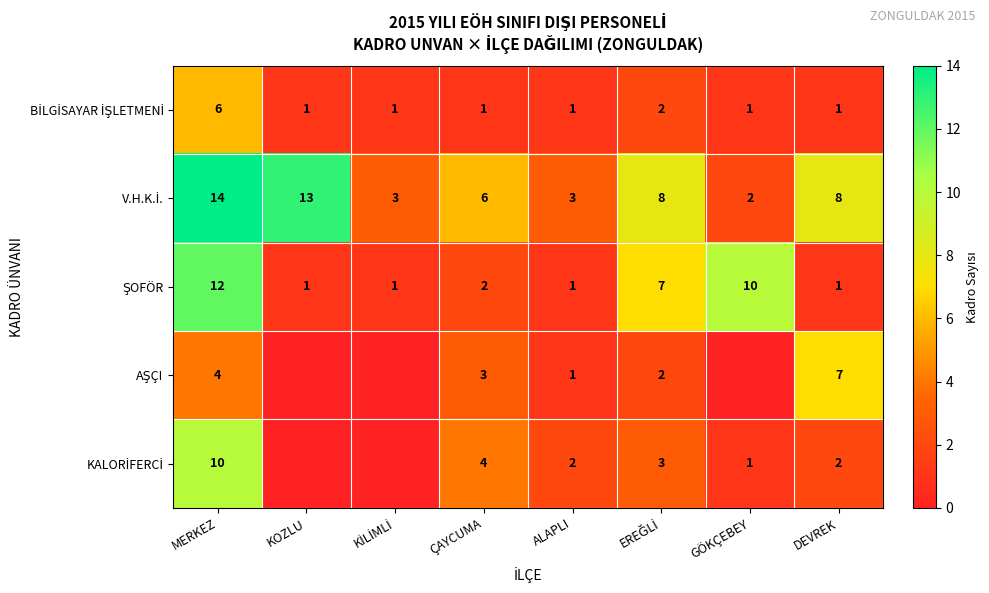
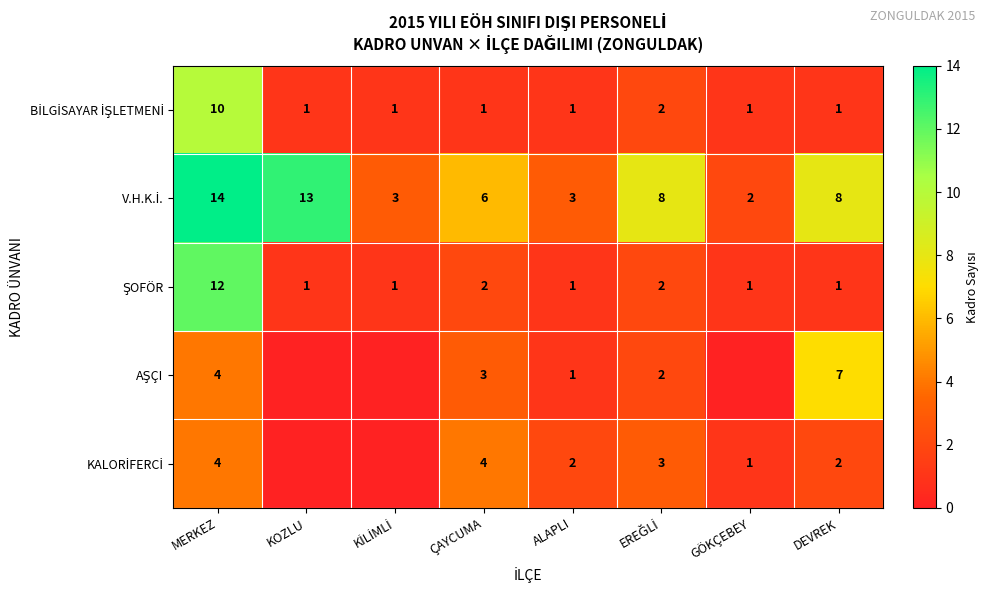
  {
    "BİLGİSAYAR İŞLETMENİ": {
-     "MERKEZ": 6,
+     "MERKEZ": 10,
      "KOZLU": 1,
      "KİLİMLİ": 1,
      "ÇAYCUMA": 1,
      "ALAPLI": 1,
      "EREĞLİ": 2,
      "GÖKÇEBEY": 1,
      "DEVREK": 1
    },
    "V.H.K.İ.": {
      "MERKEZ": 14,
      "KOZLU": 13,
      "KİLİMLİ": 3,
      "ÇAYCUMA": 6,
      "ALAPLI": 3,
      "EREĞLİ": 8,
      "GÖKÇEBEY": 2,
      "DEVREK": 8
    },
    "ŞOFÖR": {
      "MERKEZ": 12,
      "KOZLU": 1,
      "KİLİMLİ": 1,
      "ÇAYCUMA": 2,
      "ALAPLI": 1,
-     "EREĞLİ": 7,
-     "GÖKÇEBEY": 10,
+     "EREĞLİ": 2,
+     "GÖKÇEBEY": 1,
      "DEVREK": 1
    },
    "AŞÇI": {
      "MERKEZ": 4,
      "ÇAYCUMA": 3,
      "ALAPLI": 1,
      "EREĞLİ": 2,
      "DEVREK": 7
    },
    "KALORİFERCİ": {
-     "MERKEZ": 10,
+     "MERKEZ": 4,
      "ÇAYCUMA": 4,
      "ALAPLI": 2,
      "EREĞLİ": 3,
      "GÖKÇEBEY": 1,
      "DEVREK": 2
    }
  }
